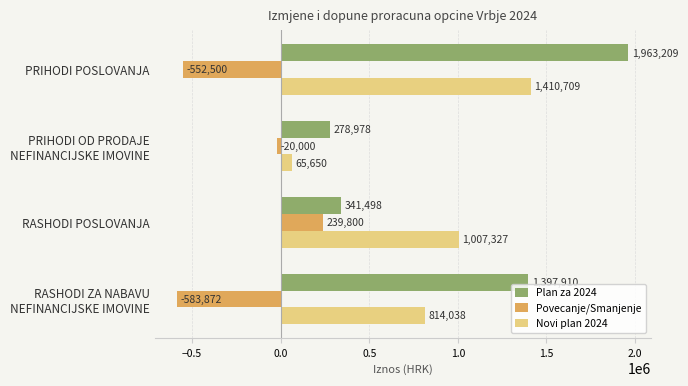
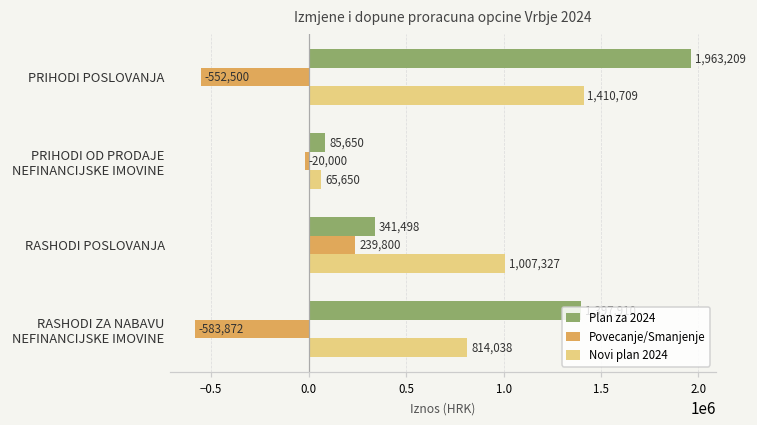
  {
    "Plan za 2024": {
      "PRIHODI POSLOVANJA": "1,963,209",
-     "PRIHODI OD PRODAJE NEFINANCIJSKE IMOVINE": "278,978",
+     "PRIHODI OD PRODAJE NEFINANCIJSKE IMOVINE": "85,650",
      "RASHODI POSLOVANJA": "341,498"
    }
  }
